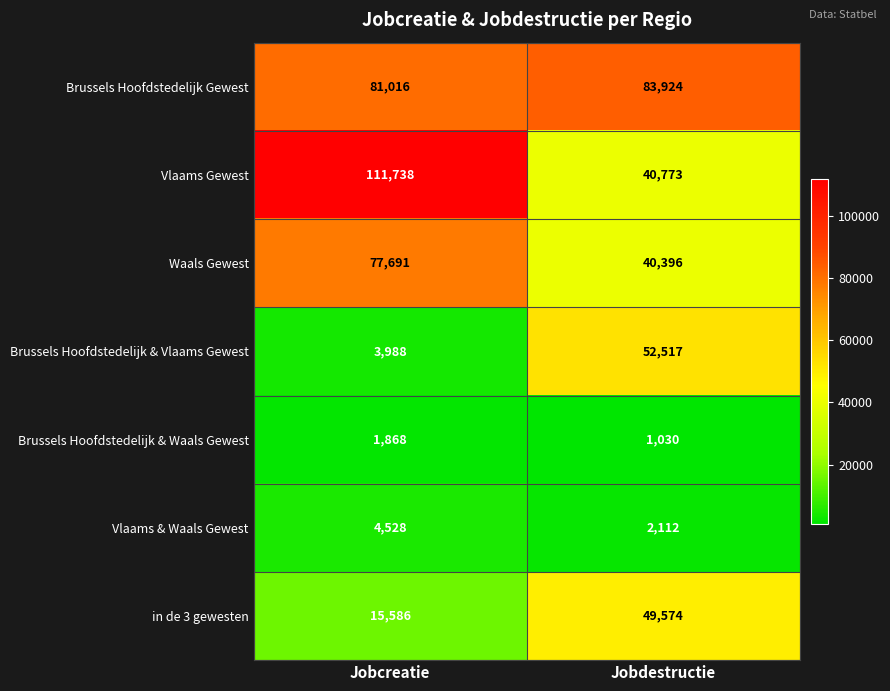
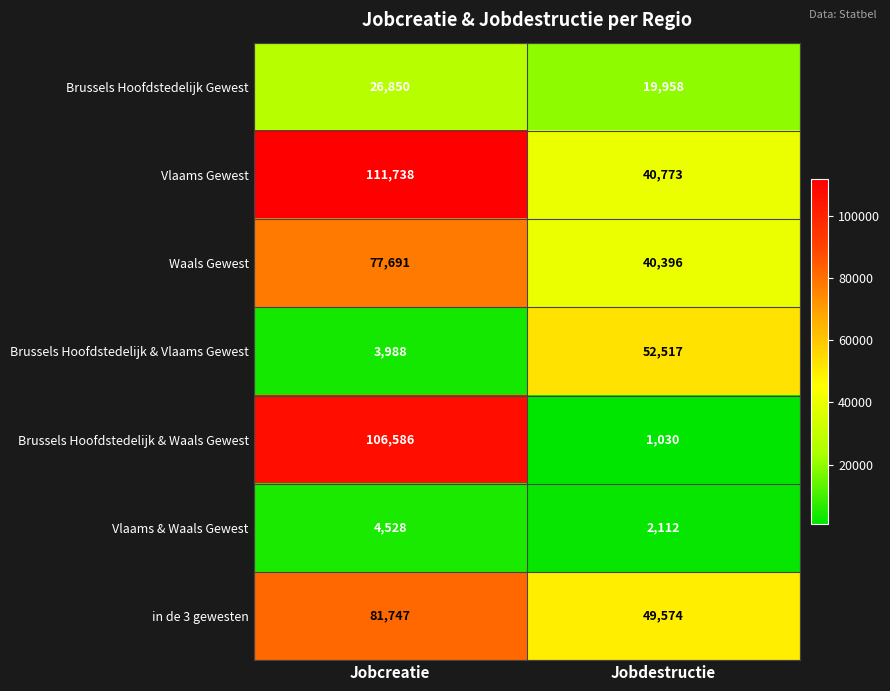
  {
    "Brussels Hoofdstedelijk Gewest": {
-     "Jobcreatie": "81,016",
-     "Jobdestructie": "83,924"
+     "Jobcreatie": "26,850",
+     "Jobdestructie": "19,958"
    },
    "Vlaams Gewest": {
      "Jobcreatie": "111,738",
      "Jobdestructie": "40,773"
    },
    "Waals Gewest": {
      "Jobcreatie": "77,691",
      "Jobdestructie": "40,396"
    },
    "Brussels Hoofdstedelijk & Vlaams Gewest": {
      "Jobcreatie": "3,988",
      "Jobdestructie": "52,517"
    },
    "Brussels Hoofdstedelijk & Waals Gewest": {
-     "Jobcreatie": "1,868",
+     "Jobcreatie": "106,586",
      "Jobdestructie": "1,030"
    },
    "Vlaams & Waals Gewest": {
      "Jobcreatie": "4,528",
      "Jobdestructie": "2,112"
    },
    "in de 3 gewesten": {
-     "Jobcreatie": "15,586",
+     "Jobcreatie": "81,747",
      "Jobdestructie": "49,574"
    }
  }
